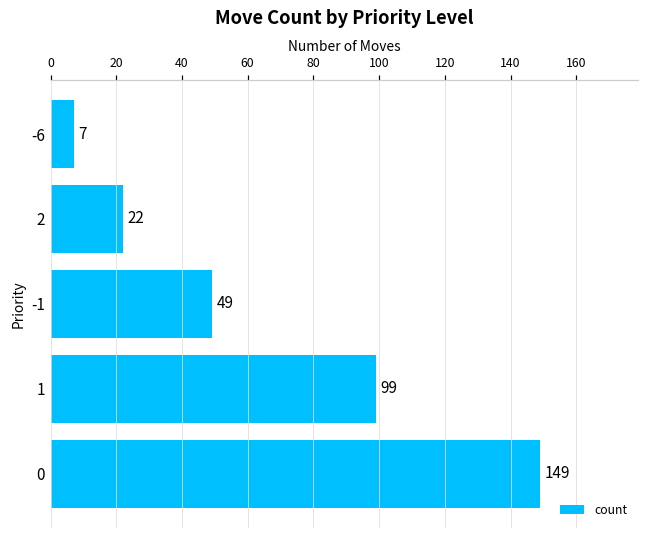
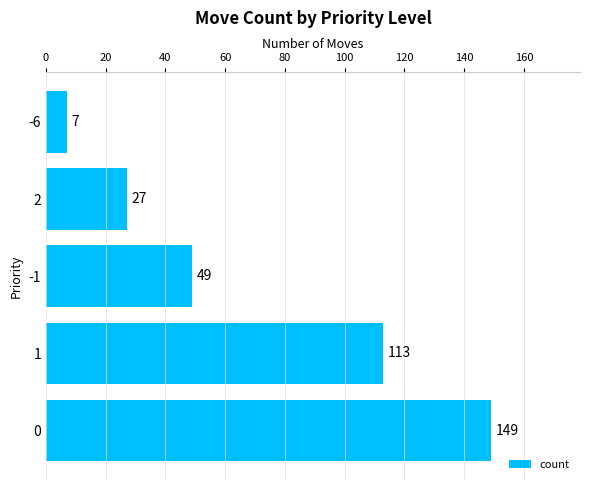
  {
    "-6": 7,
-   "2": 22,
+   "2": 27,
    "-1": 49,
-   "1": 99,
+   "1": 113,
    "0": 149
  }
